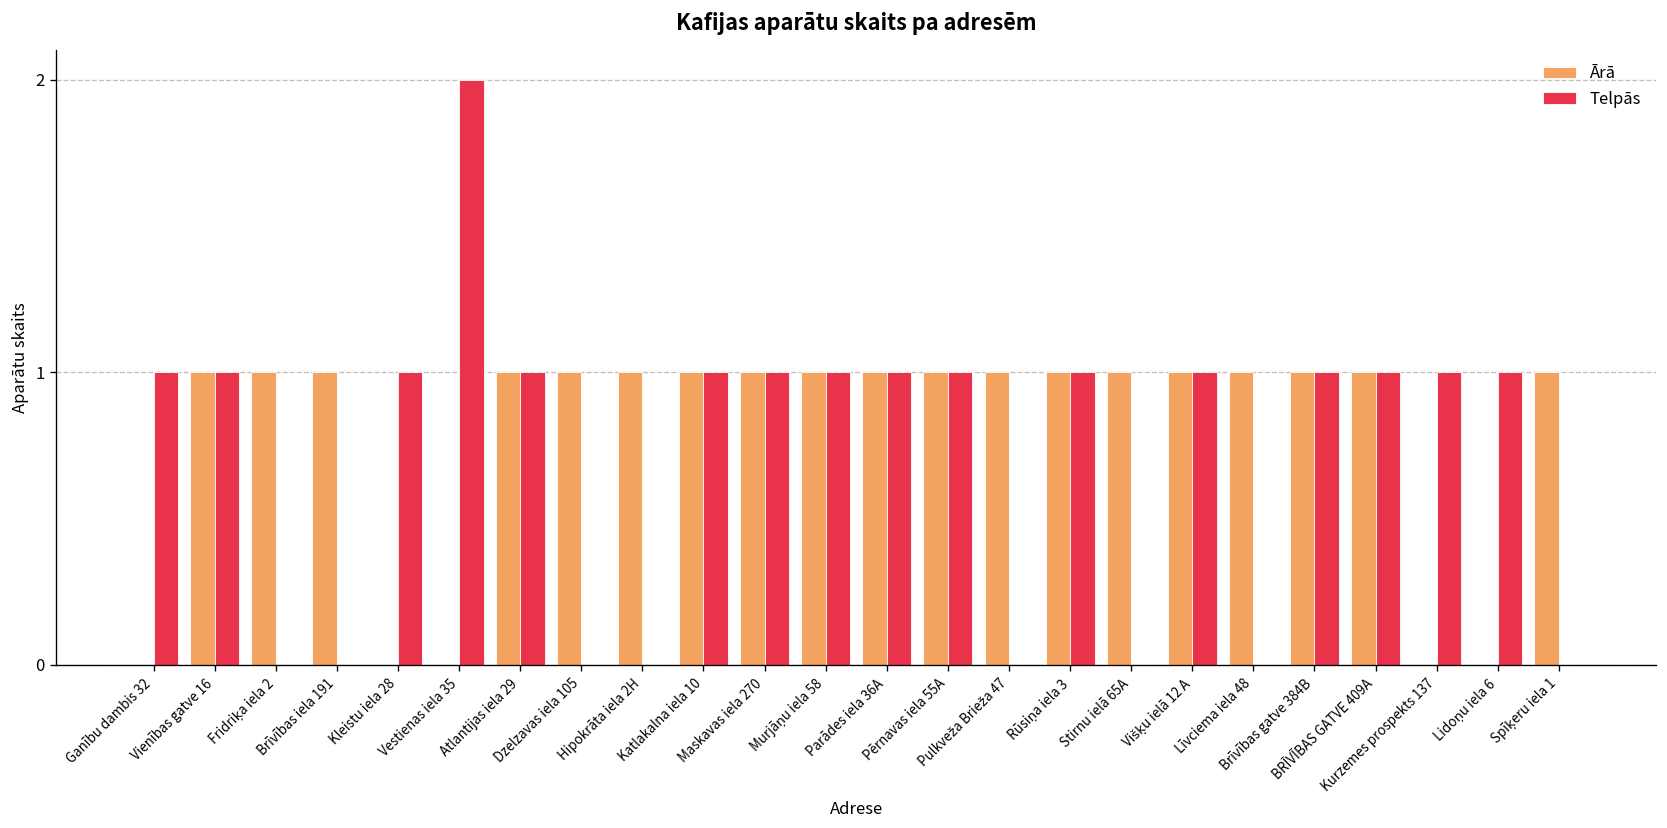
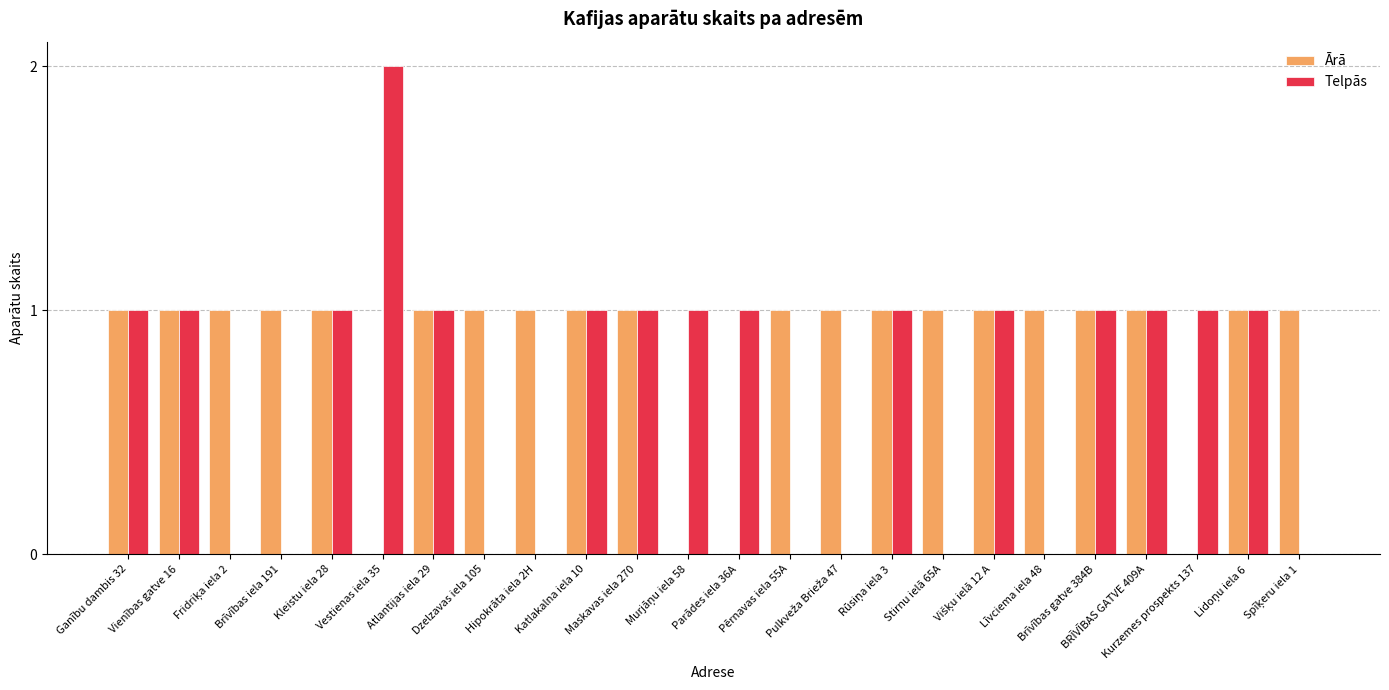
  {
    "Ārā": {
-     "Ganību dambis 32": 0,
+     "Ganību dambis 32": 1,
      "Vienības gatve 16": 1,
      "Fridriķa iela 2": 1,
      "Brīvības iela 191": 1,
-     "Kleistu iela 28": 0,
+     "Kleistu iela 28": 1,
      "Vestienas iela 35": 0,
      "Atlantijas iela 29": 1,
      "Dzelzavas iela 105": 1,
      "Hipokrāta iela 2H": 1,
      "Katlakalna iela 10": 1,
      "Maskavas iela 270": 1,
-     "Murjāņu iela 58": 1,
-     "Parādes iela 36A": 1,
+     "Murjāņu iela 58": 0,
+     "Parādes iela 36A": 0,
      "Pērnavas iela 55A": 1,
      "Pulkveža Brieža 47": 1,
      "Rūsiņa iela 3": 1,
      "Stirnu ielā 65A": 1,
      "Višķu ielā 12 A": 1,
      "Līvciema iela 48": 1,
      "Brīvības gatve 384B": 1,
      "BRĪVĪBAS GATVE 409A": 1,
      "Kurzemes prospekts 137": 0,
-     "Lidoņu iela 6": 0,
+     "Lidoņu iela 6": 1,
      "Spīķeru iela 1": 1
    },
    "Telpās": {
      "Ganību dambis 32": 1,
      "Vienības gatve 16": 1,
      "Fridriķa iela 2": 0,
      "Brīvības iela 191": 0,
      "Kleistu iela 28": 1,
      "Vestienas iela 35": 2,
      "Atlantijas iela 29": 1,
      "Dzelzavas iela 105": 0,
      "Hipokrāta iela 2H": 0,
      "Katlakalna iela 10": 1,
      "Maskavas iela 270": 1,
      "Murjāņu iela 58": 1,
      "Parādes iela 36A": 1,
-     "Pērnavas iela 55A": 1,
+     "Pērnavas iela 55A": 0,
      "Pulkveža Brieža 47": 0,
      "Rūsiņa iela 3": 1,
      "Stirnu ielā 65A": 0,
      "Višķu ielā 12 A": 1,
      "Līvciema iela 48": 0,
      "Brīvības gatve 384B": 1,
      "BRĪVĪBAS GATVE 409A": 1,
      "Kurzemes prospekts 137": 1,
      "Lidoņu iela 6": 1,
      "Spīķeru iela 1": 0
    }
  }
